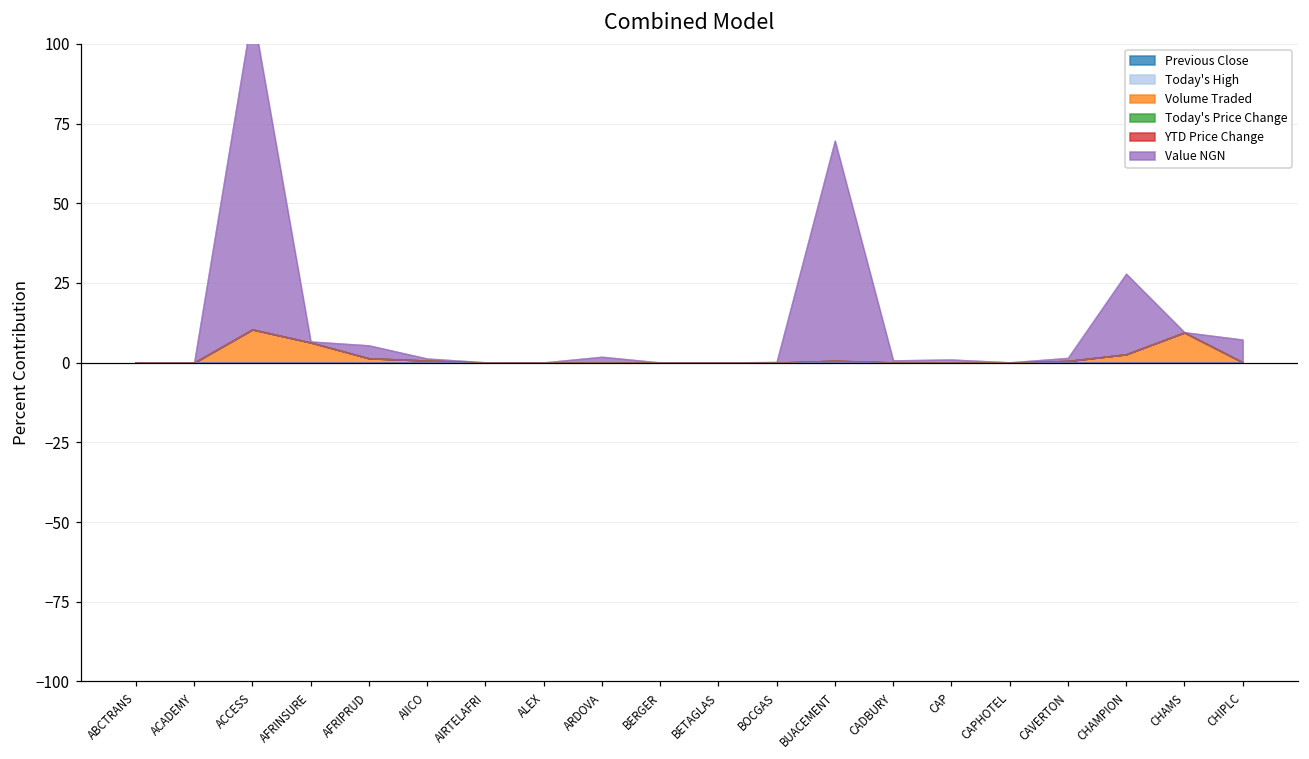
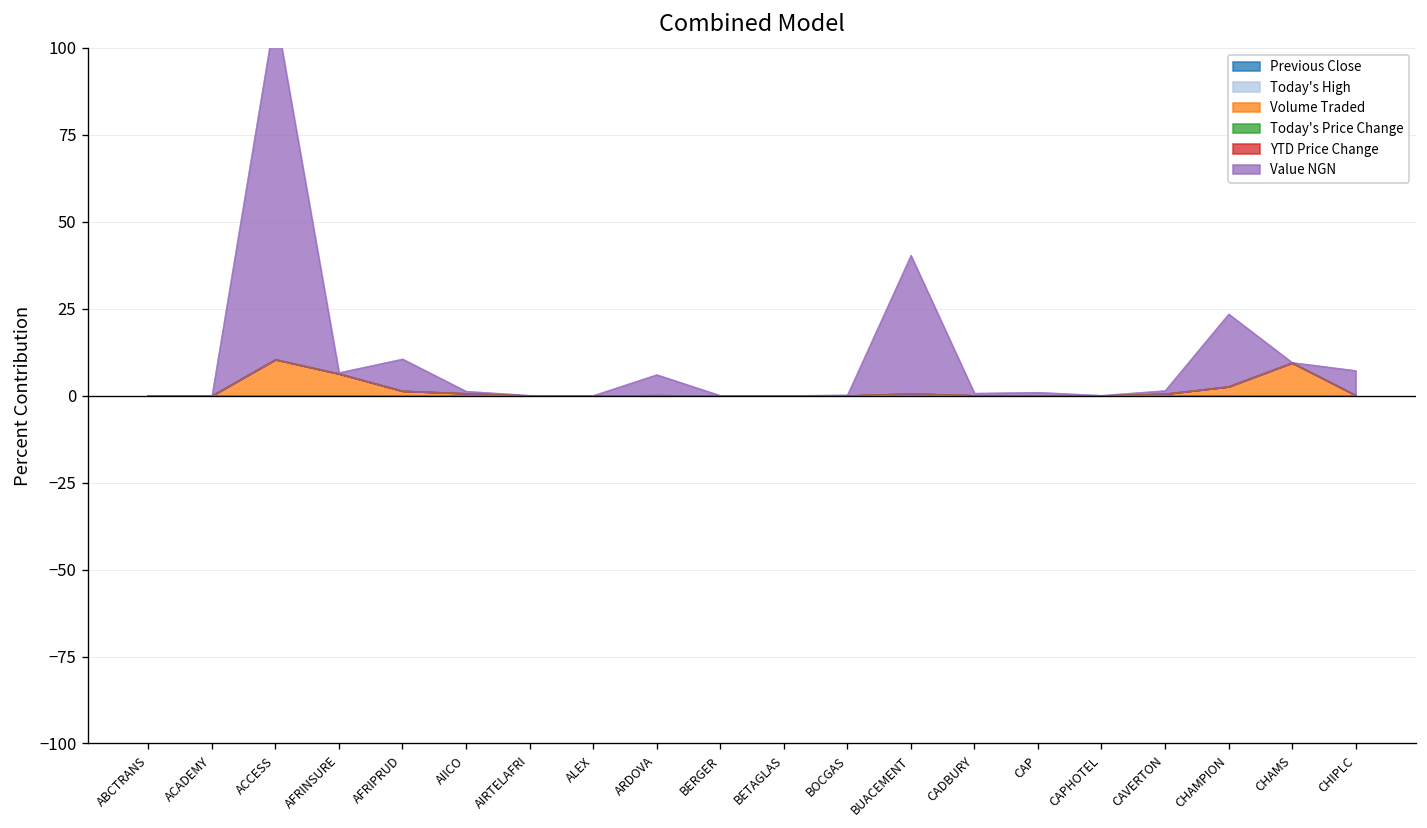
  {
    "Today's High": {
      "ACCESS": 0,
      "AFRINSURE": 0,
      "AFRIPRUD": 0,
      "CHAMPION": 0,
      "CHAMS": 0
    },
    "YTD Price Change": {
      "CHAMPION": 3
    },
    "Value NGN": {
-     "AFRIPRUD": 4,
-     "ARDOVA": 2,
-     "BUACEMENT": 69,
+     "AFRIPRUD": 9,
+     "ARDOVA": 6,
+     "BUACEMENT": 40,
      "CAP": 1,
      "CAVERTON": 1,
-     "CHAMPION": 25,
+     "CHAMPION": 21,
      "CHIPLC": 7
    }
  }
